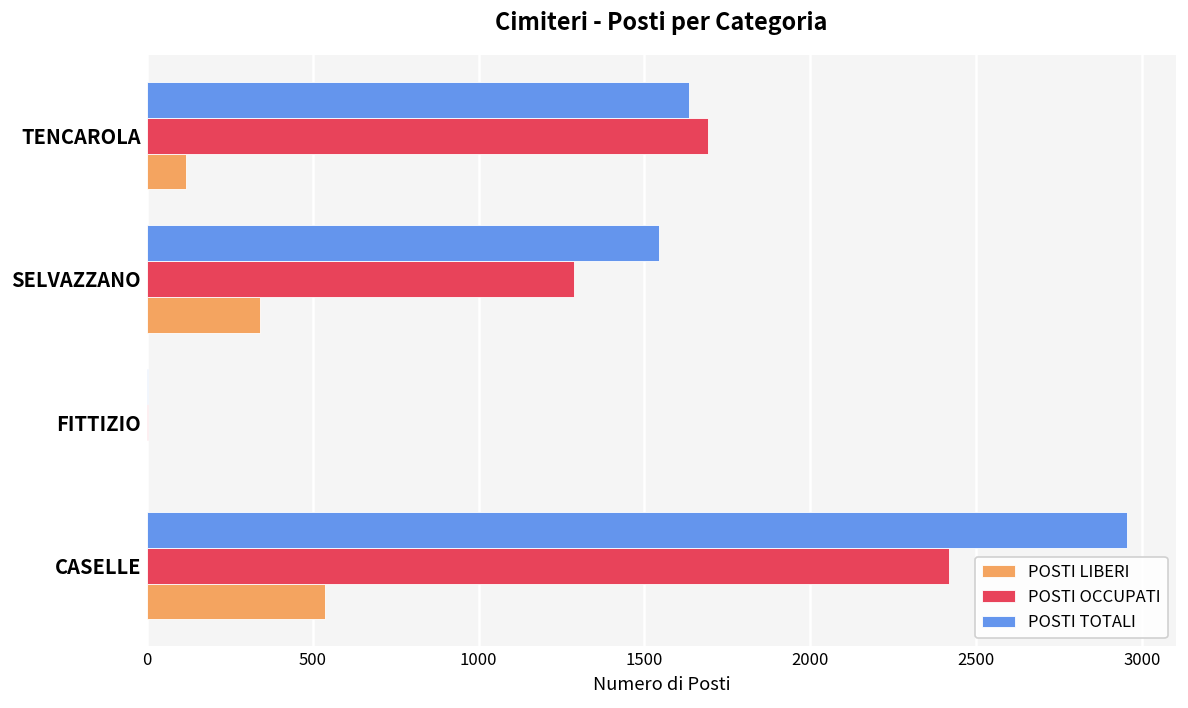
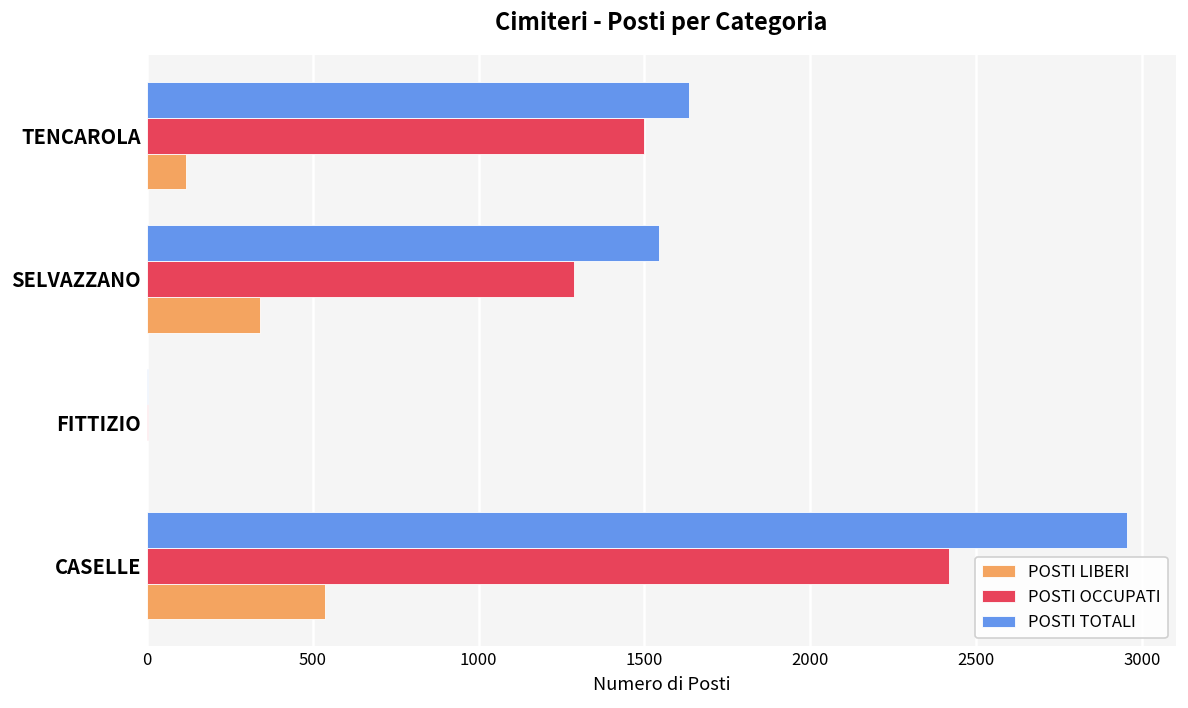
  {
    "POSTI LIBERI": {
      "TENCAROLA": 120,
      "SELVAZZANO": 340,
      "FITTIZIO": 0,
      "CASELLE": 540
    },
    "POSTI OCCUPATI": {
-     "TENCAROLA": 1690,
+     "TENCAROLA": 1500,
      "SELVAZZANO": 1290,
      "CASELLE": 2420
    },
    "POSTI TOTALI": {
      "TENCAROLA": 1630,
      "SELVAZZANO": 1550,
      "CASELLE": 2960
    }
  }
